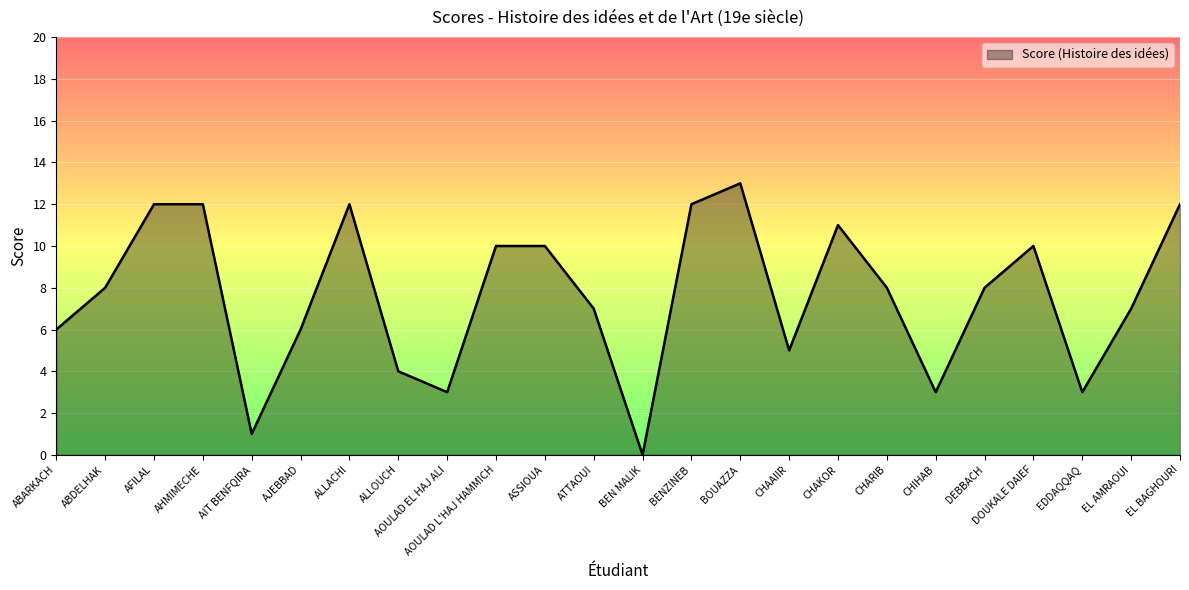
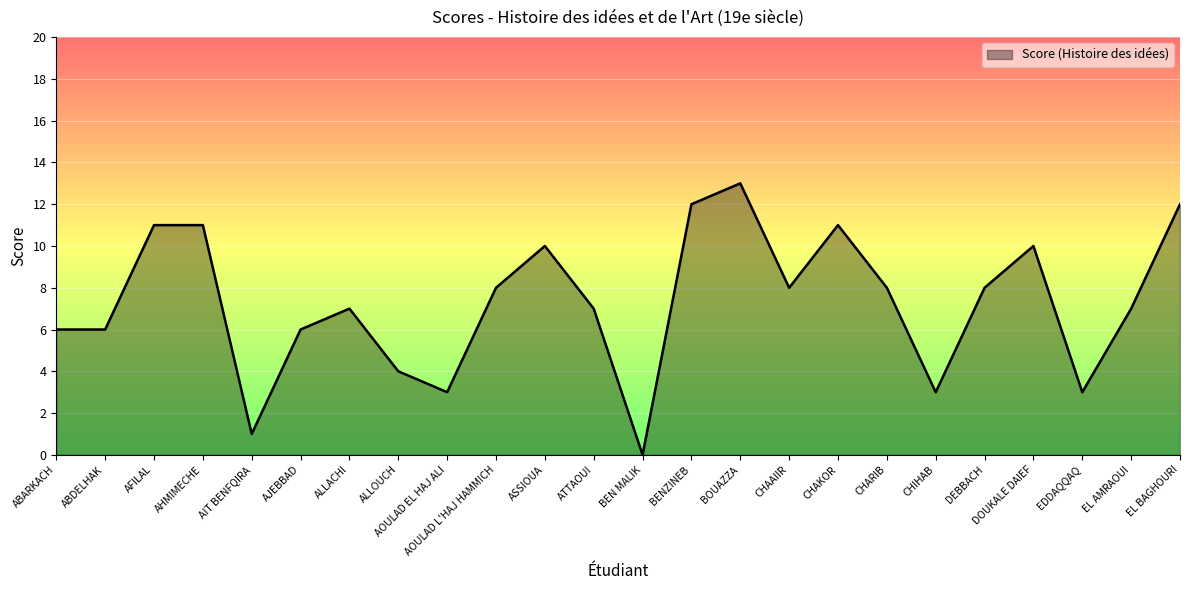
  {
    "ABARKACH": 6,
-   "ABDELHAK": 8,
-   "AFILAL": 12,
-   "AHMIMECHE": 12,
+   "ABDELHAK": 6,
+   "AFILAL": 11,
+   "AHMIMECHE": 11,
    "AIT BENFQIRA": 1,
    "AJEBBAD": 6,
-   "ALLACHI": 12,
+   "ALLACHI": 7,
    "ALLOUCH": 4,
    "AOULAD EL HAJ ALI": 3,
-   "AOULAD L'HAJ HAMMICH": 10,
+   "AOULAD L'HAJ HAMMICH": 8,
    "ASSIOUA": 10,
    "ATTAOUI": 7,
    "BEN MALIK": 0,
    "BENZINEB": 12,
    "BOUAZZA": 13,
-   "CHAAIIR": 5,
+   "CHAAIIR": 8,
    "CHAKOR": 11,
    "CHARIB": 8,
    "CHIHAB": 3,
    "DEBBACH": 8,
    "DOUKALE DAIEF": 10,
    "EDDAQQAQ": 3,
    "EL AMRAOUI": 7,
    "EL BAGHOURI": 12
  }
